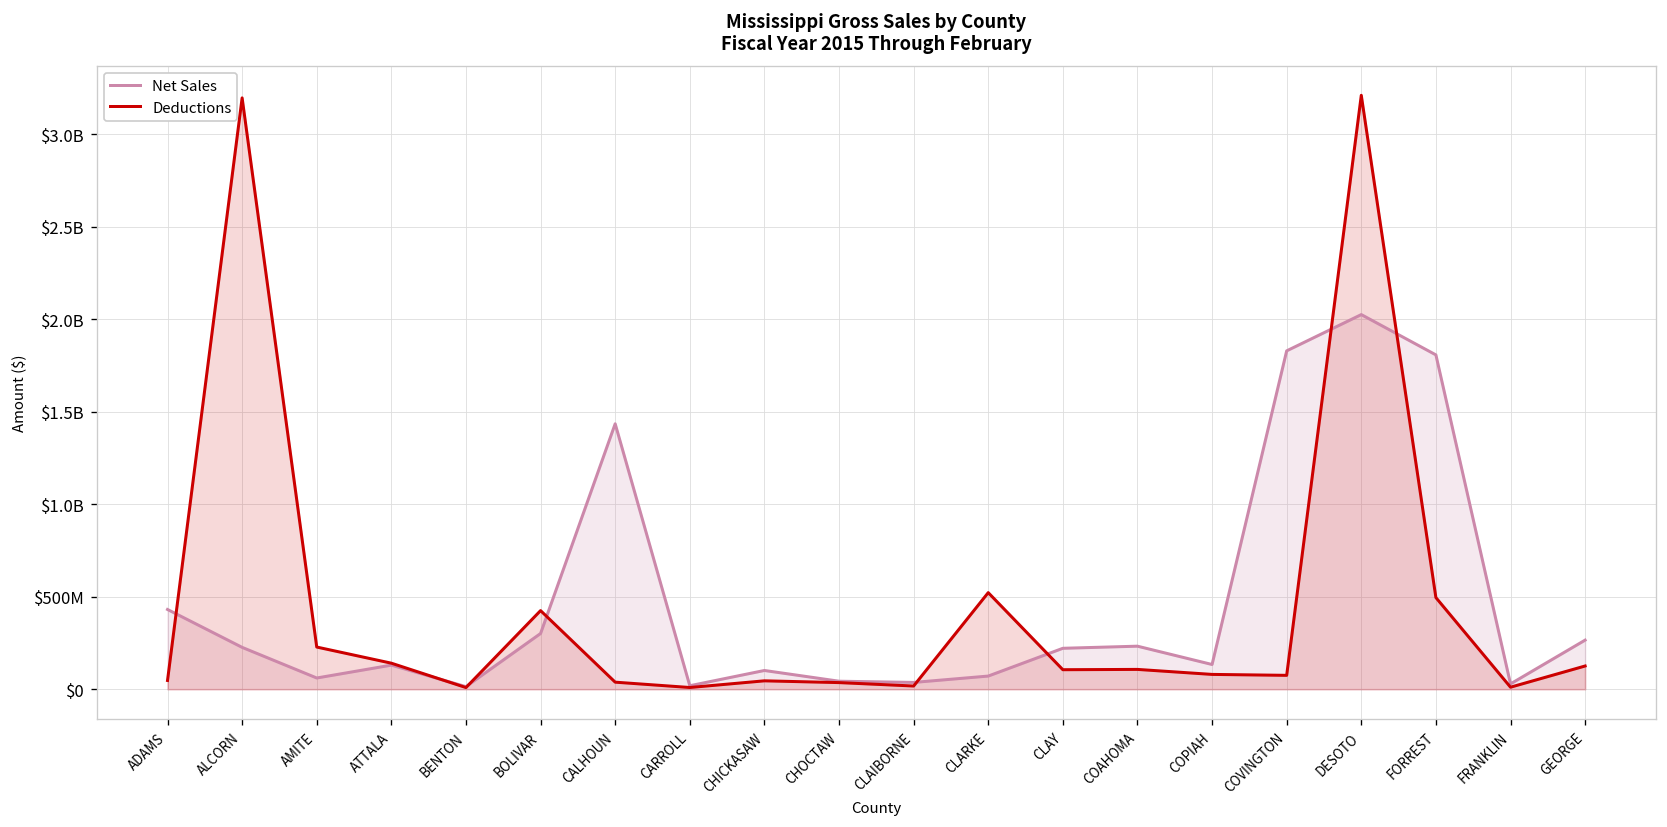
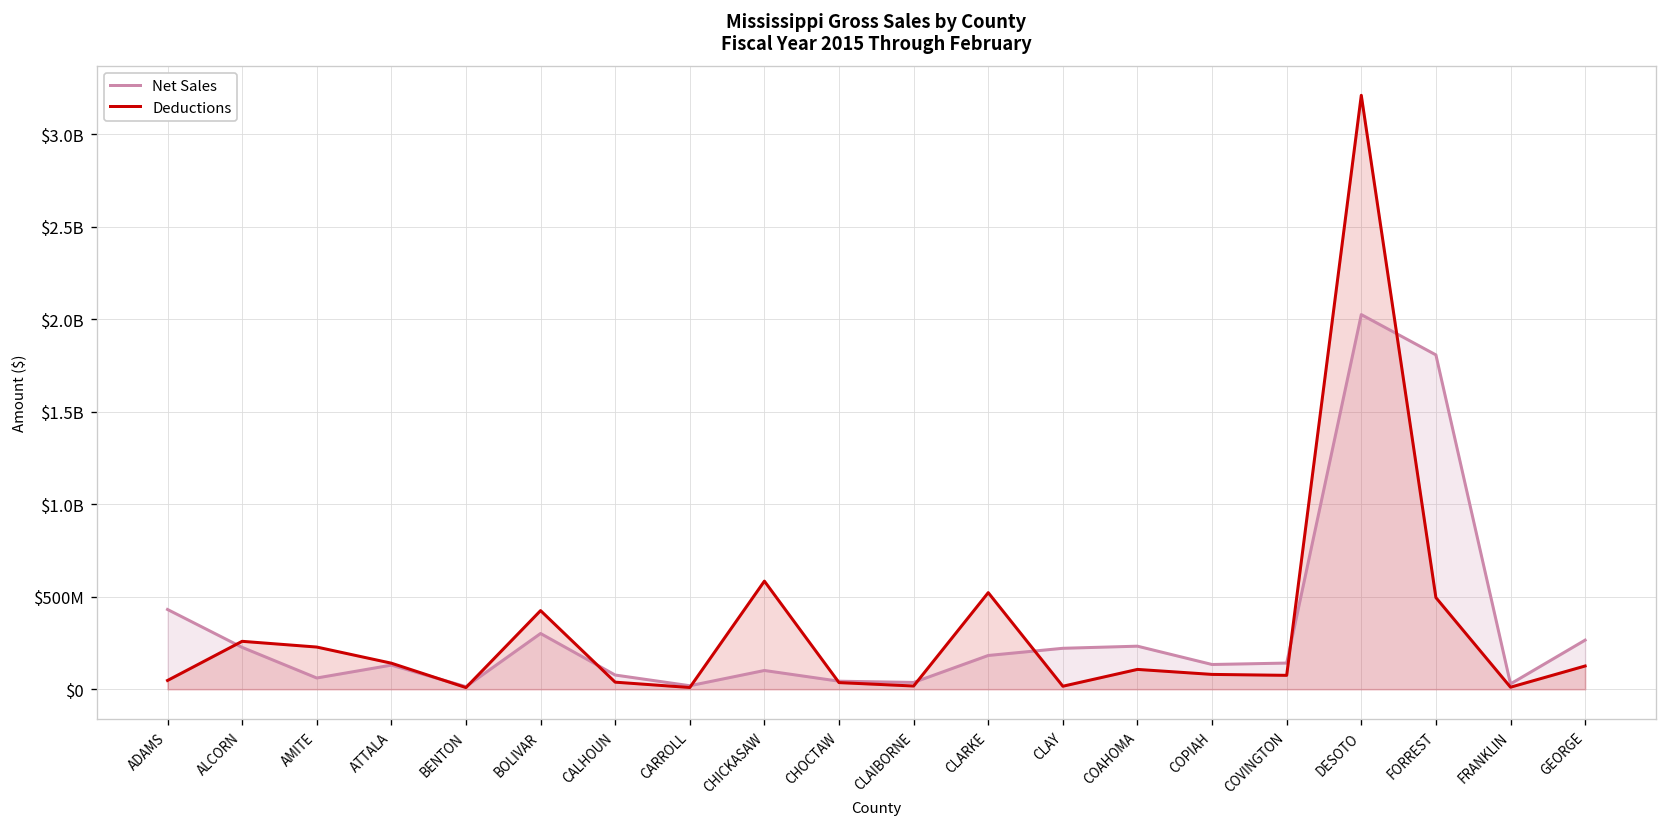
  {
    "Net Sales": {
      "ADAMS": "$430000000",
      "ALCORN": "$230000000",
      "AMITE": "$60000000",
      "BOLIVAR": "$300000000",
-     "CALHOUN": "$1440000000",
+     "CALHOUN": "$80000000",
      "CHICKASAW": "$100000000",
      "CLAIBORNE": "$40000000",
-     "CLARKE": "$70000000",
+     "CLARKE": "$180000000",
      "CLAY": "$220000000",
      "COAHOMA": "$230000000",
      "COPIAH": "$130000000",
-     "COVINGTON": "$1830000000",
+     "COVINGTON": "$140000000",
      "DESOTO": "$2030000000",
      "FORREST": "$1810000000",
      "FRANKLIN": "$30000000",
      "GEORGE": "$270000000"
    },
    "Deductions": {
      "ADAMS": "$50000000",
-     "ALCORN": "$3200000000",
+     "ALCORN": "$260000000",
      "AMITE": "$230000000",
      "BOLIVAR": "$430000000",
      "CALHOUN": "$40000000",
-     "CHICKASAW": "$50000000",
+     "CHICKASAW": "$580000000",
      "CLAIBORNE": "$20000000",
      "CLARKE": "$520000000",
-     "CLAY": "$110000000",
+     "CLAY": "$20000000",
      "COAHOMA": "$110000000",
      "COPIAH": "$80000000",
      "COVINGTON": "$80000000",
      "DESOTO": "$3210000000",
      "FORREST": "$500000000",
      "FRANKLIN": "$10000000",
      "GEORGE": "$130000000"
    }
  }
